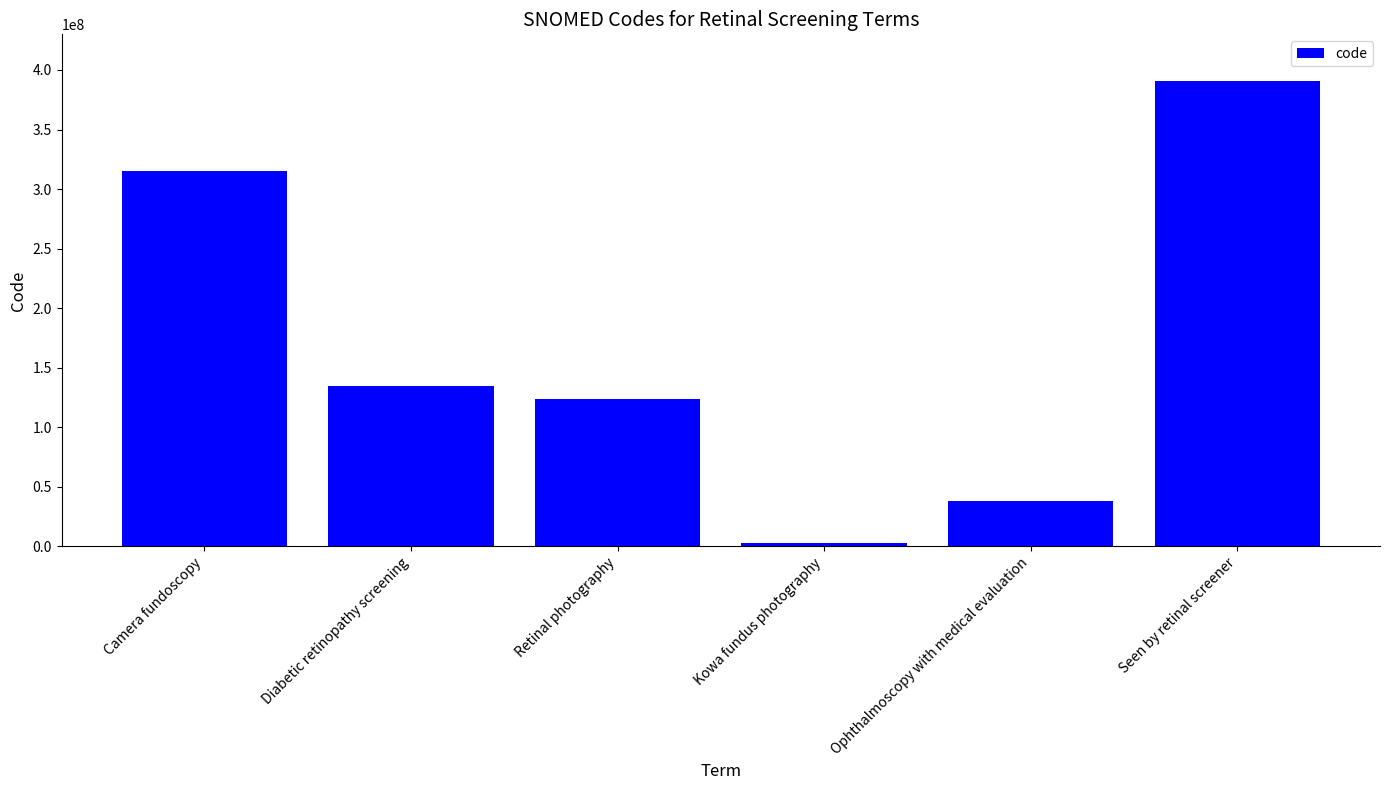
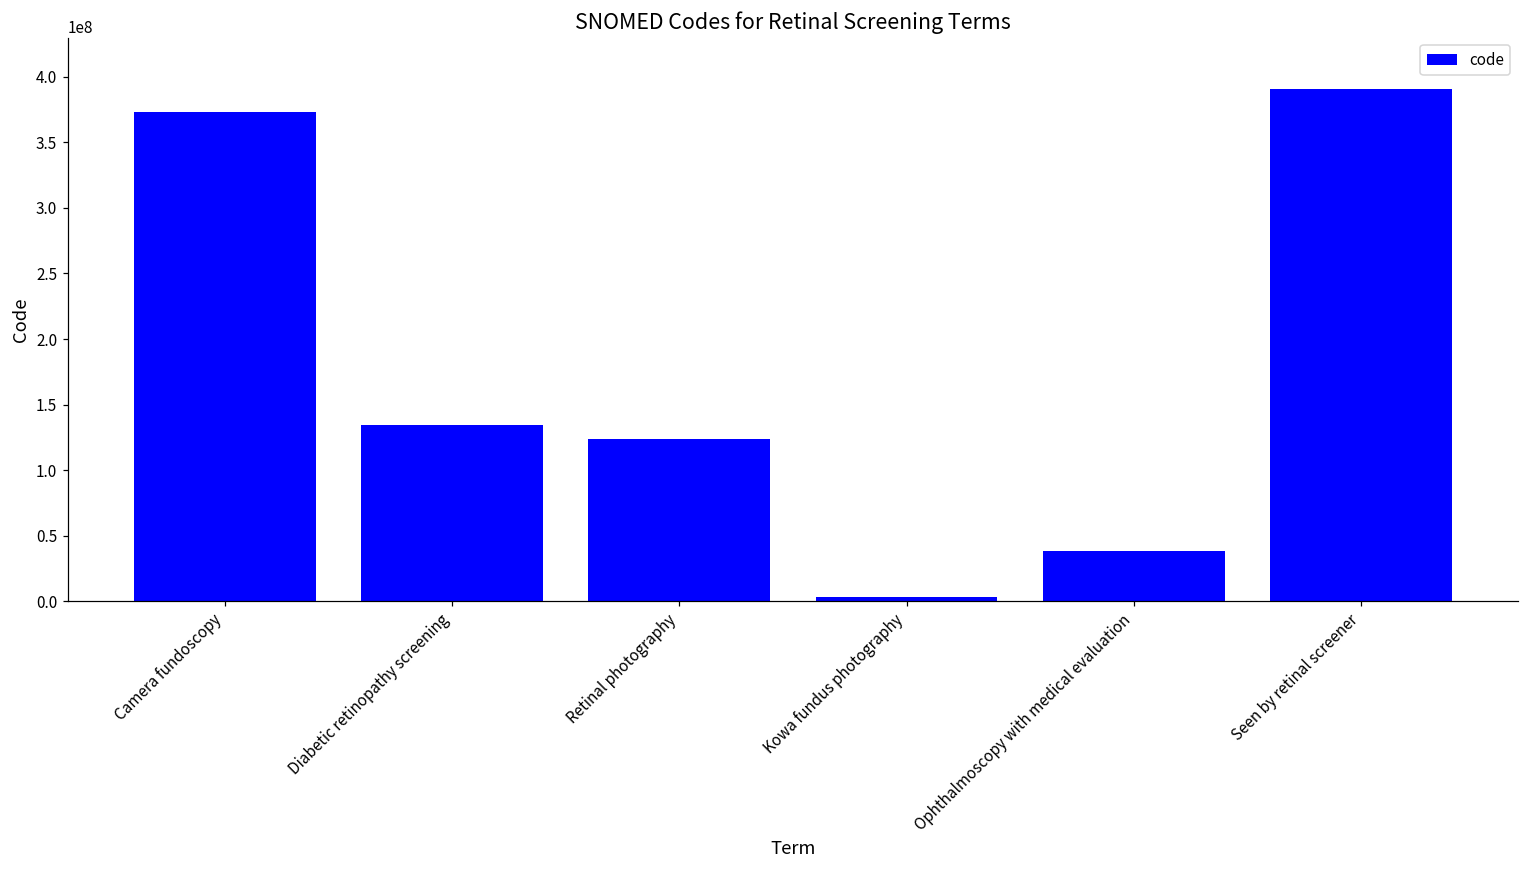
  {
-   "Camera fundoscopy": 315000000,
+   "Camera fundoscopy": 373000000,
    "Diabetic retinopathy screening": 134000000,
    "Retinal photography": 123000000,
    "Kowa fundus photography": 3000000,
    "Ophthalmoscopy with medical evaluation": 38000000,
    "Seen by retinal screener": 391000000
  }
